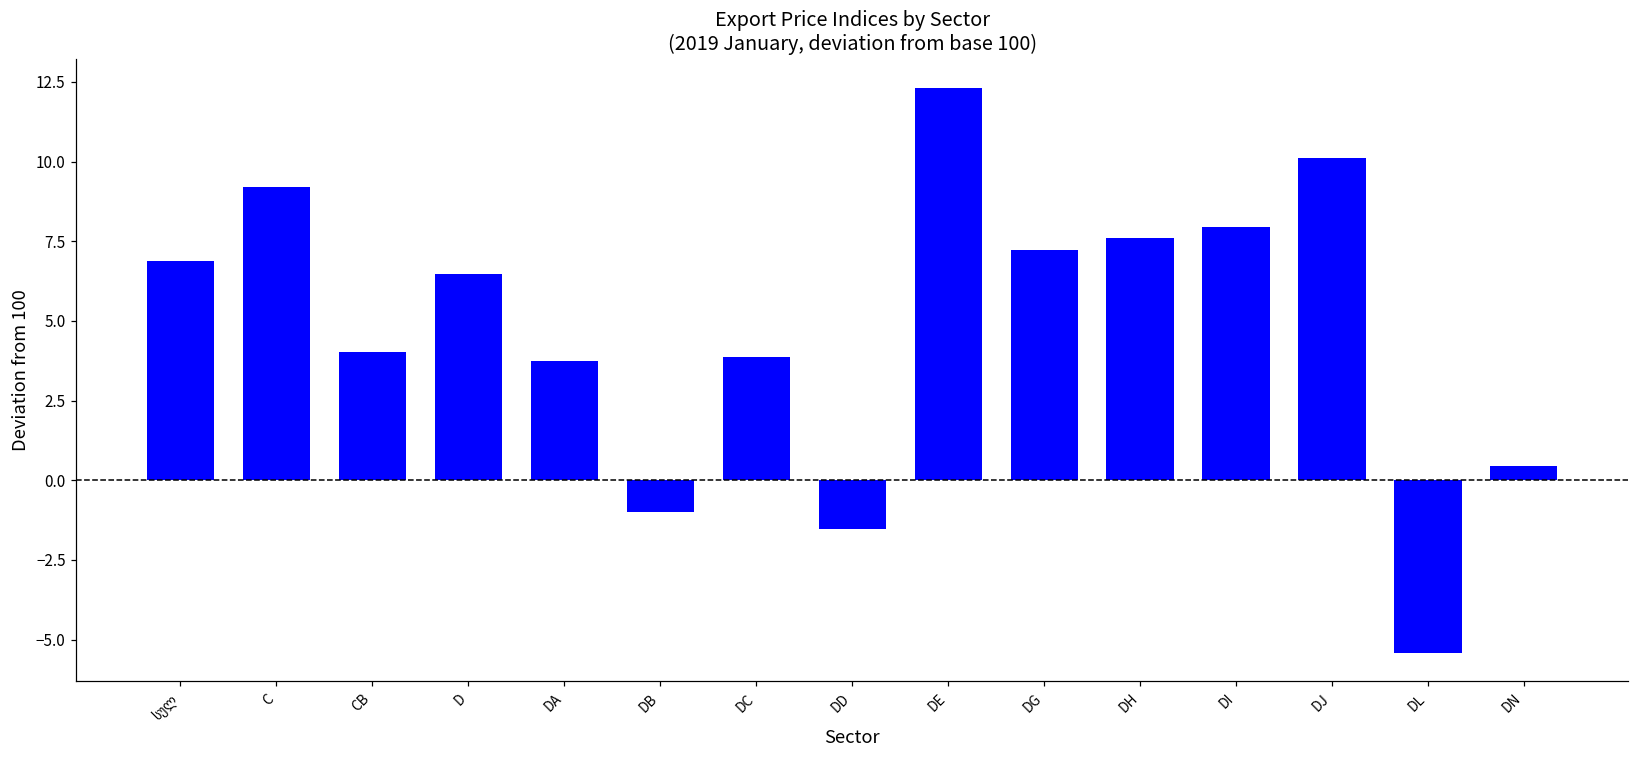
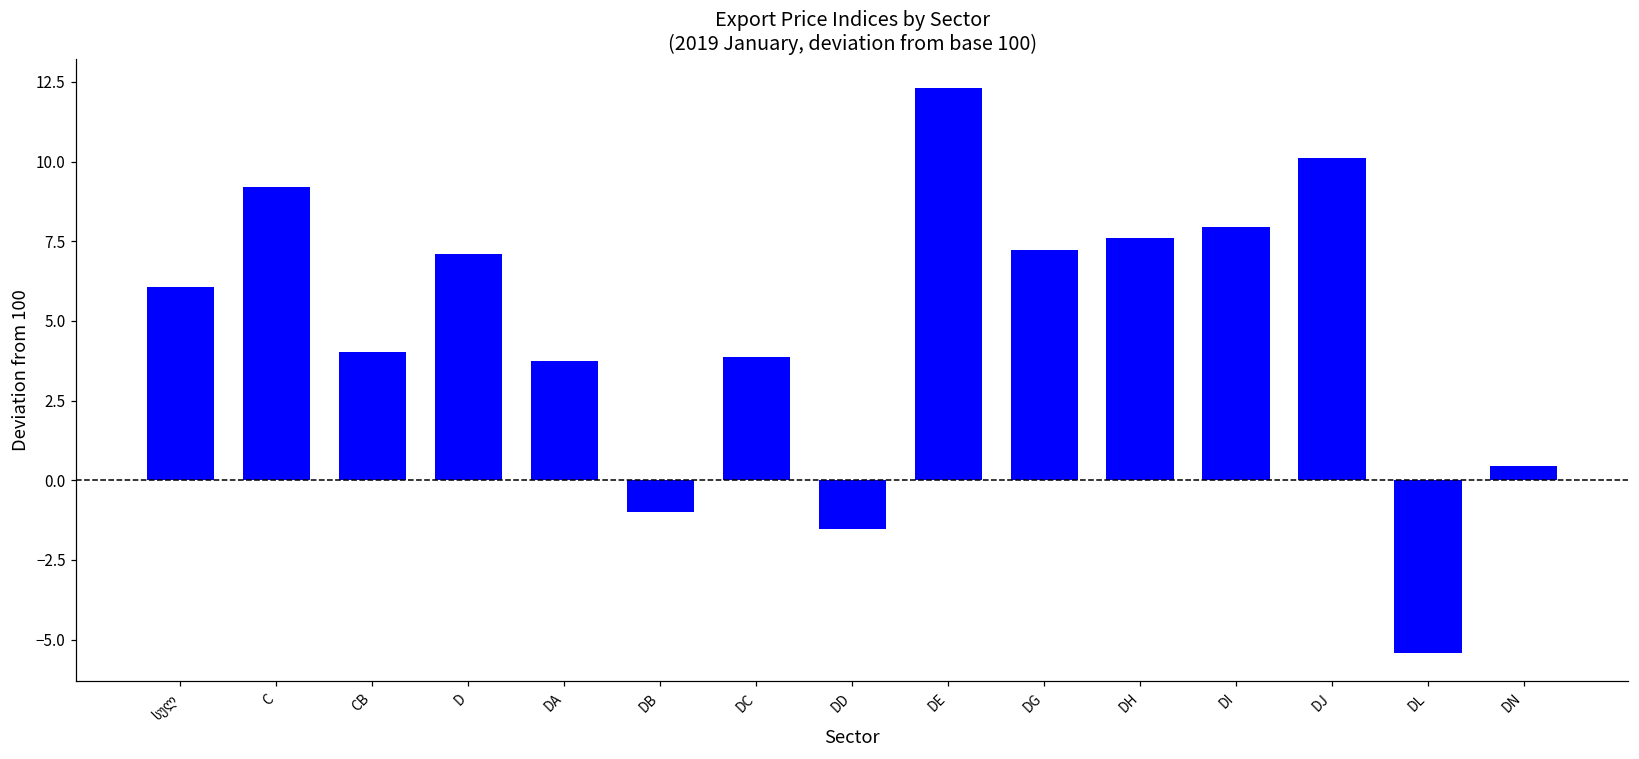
  {
-   "სულ": 6.9,
+   "სულ": 6.1,
    "C": 9.2,
    "CB": 4.0,
-   "D": 6.5,
+   "D": 7.1,
    "DA": 3.8,
    "DB": -1.0,
    "DC": 3.9,
    "DD": -1.5,
    "DE": 12.3,
    "DG": 7.2,
    "DH": 7.6,
    "DI": 7.9,
    "DJ": 10.1,
    "DL": -5.4,
    "DN": 0.5
  }
